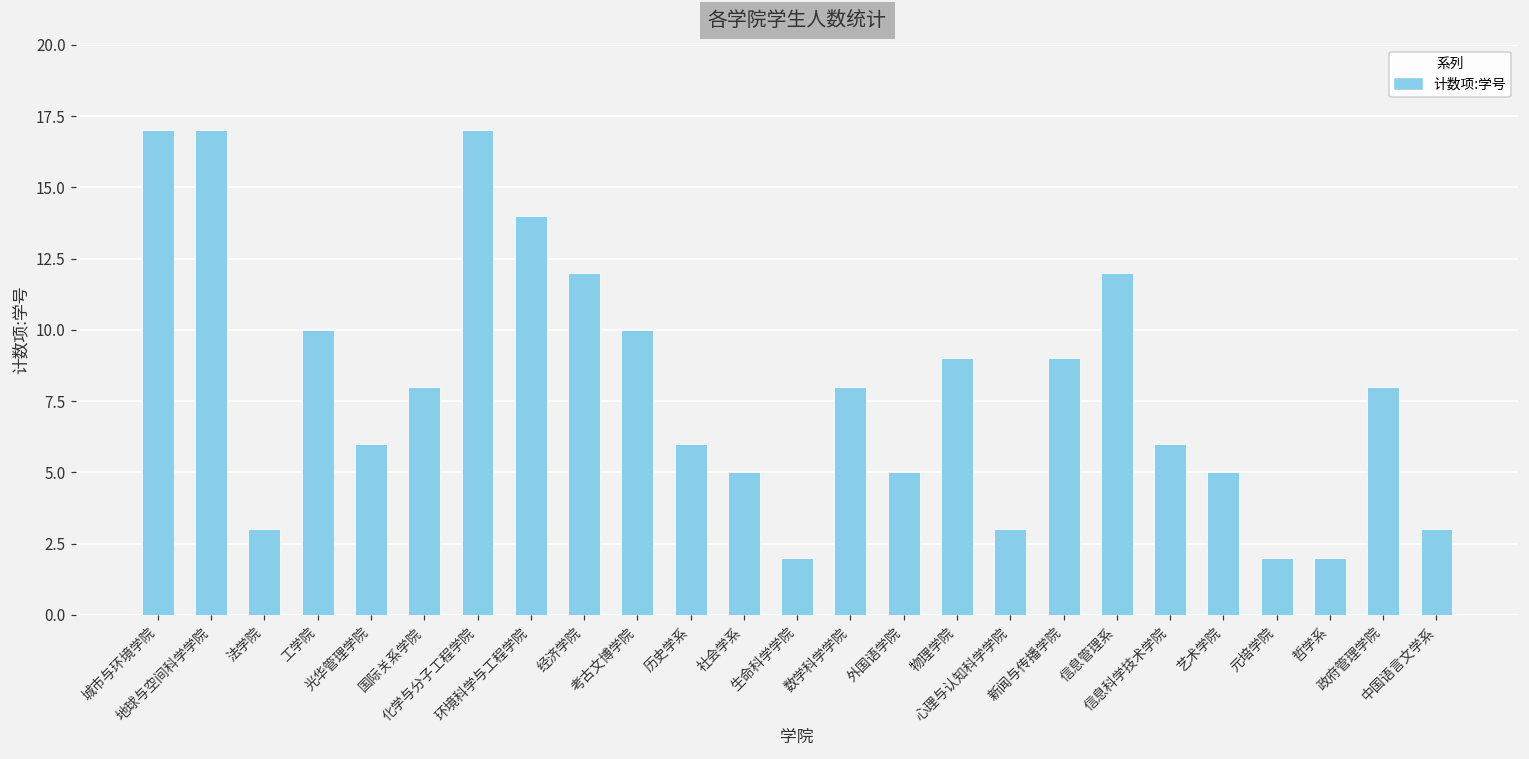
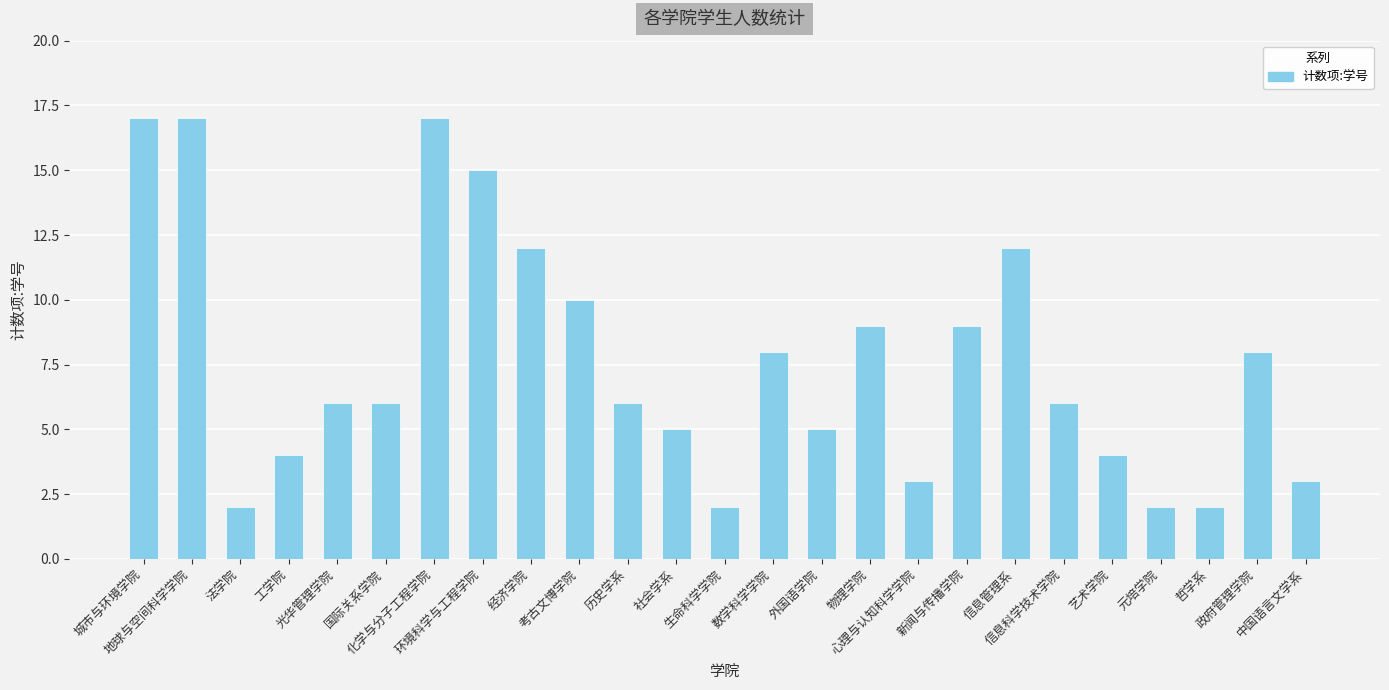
  {
    "城市与环境学院": 17,
    "地球与空间科学学院": 17,
-   "法学院": 3,
-   "工学院": 10,
+   "法学院": 2,
+   "工学院": 4,
    "光华管理学院": 6,
-   "国际关系学院": 8,
+   "国际关系学院": 6,
    "化学与分子工程学院": 17,
-   "环境科学与工程学院": 14,
+   "环境科学与工程学院": 15,
    "经济学院": 12,
    "考古文博学院": 10,
    "历史学系": 6,
    "社会学系": 5,
    "生命科学学院": 2,
    "数学科学学院": 8,
    "外国语学院": 5,
    "物理学院": 9,
    "心理与认知科学学院": 3,
    "新闻与传播学院": 9,
    "信息管理系": 12,
    "信息科学技术学院": 6,
-   "艺术学院": 5,
+   "艺术学院": 4,
    "元培学院": 2,
    "哲学系": 2,
    "政府管理学院": 8,
    "中国语言文学系": 3
  }
